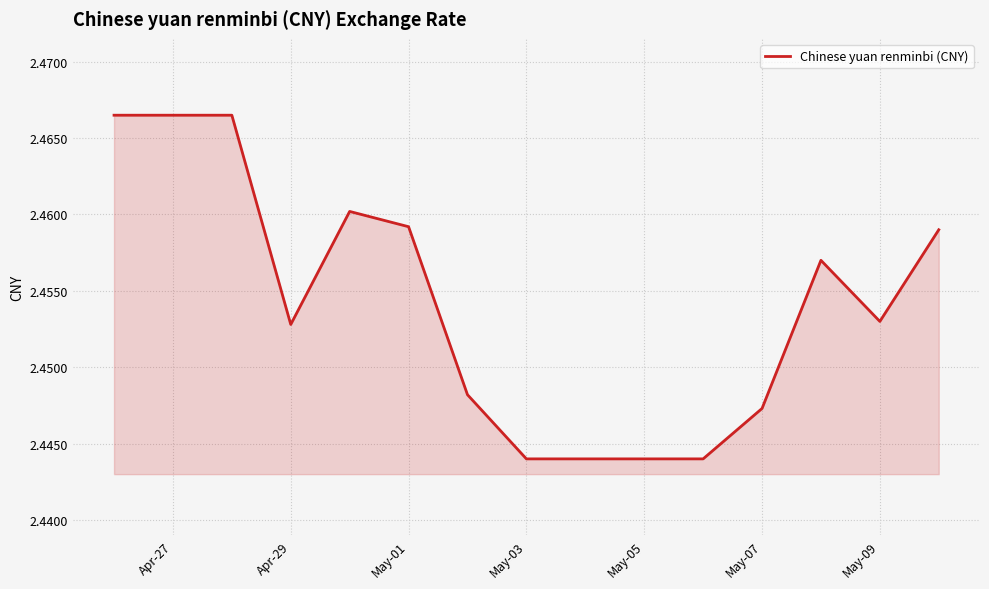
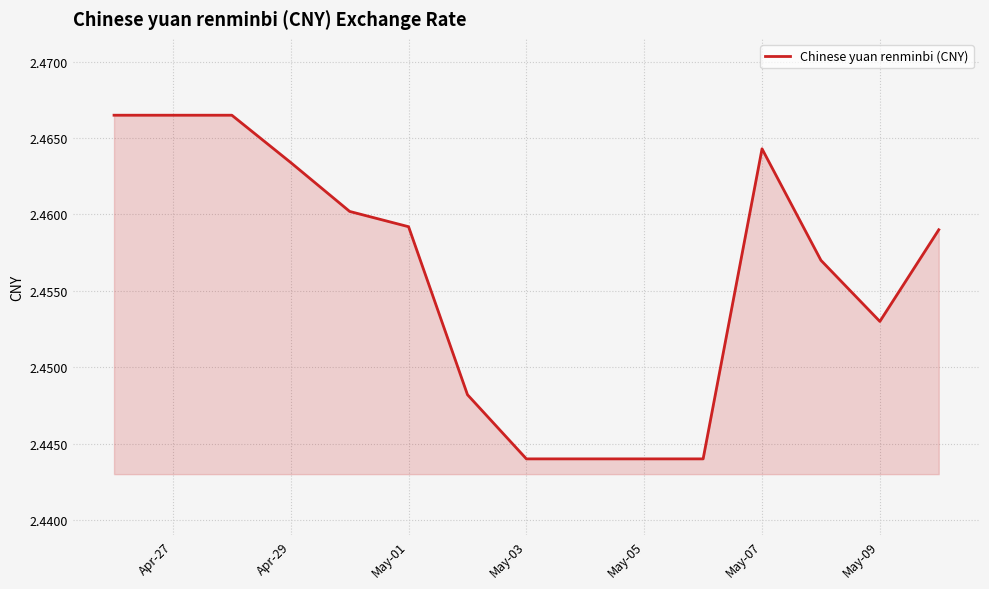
  {
    "Apr-27": 2.4665,
-   "Apr-29": 2.4528,
+   "Apr-29": 2.4634,
    "May-01": 2.4592,
    "May-03": 2.4440,
    "May-05": 2.4440,
-   "May-07": 2.4473,
+   "May-07": 2.4643,
    "May-09": 2.4530
  }
